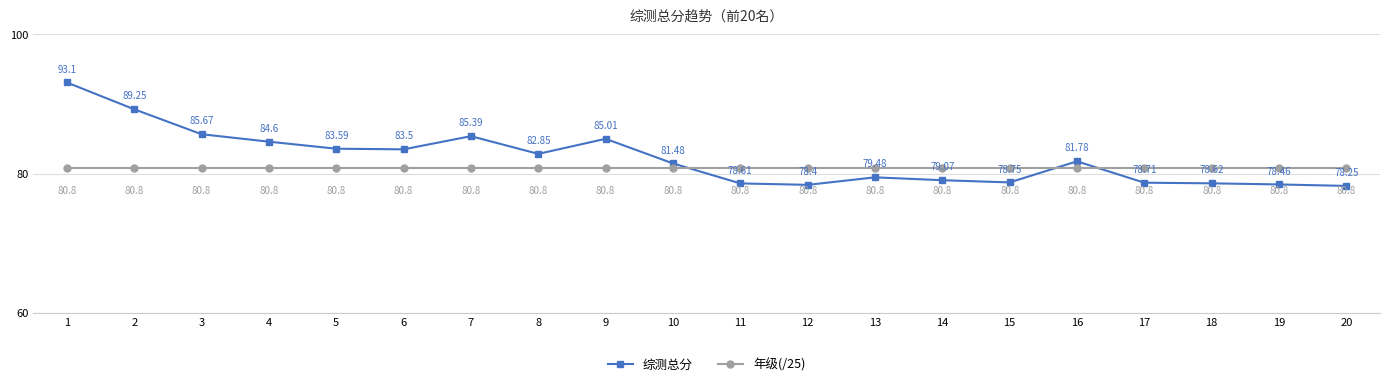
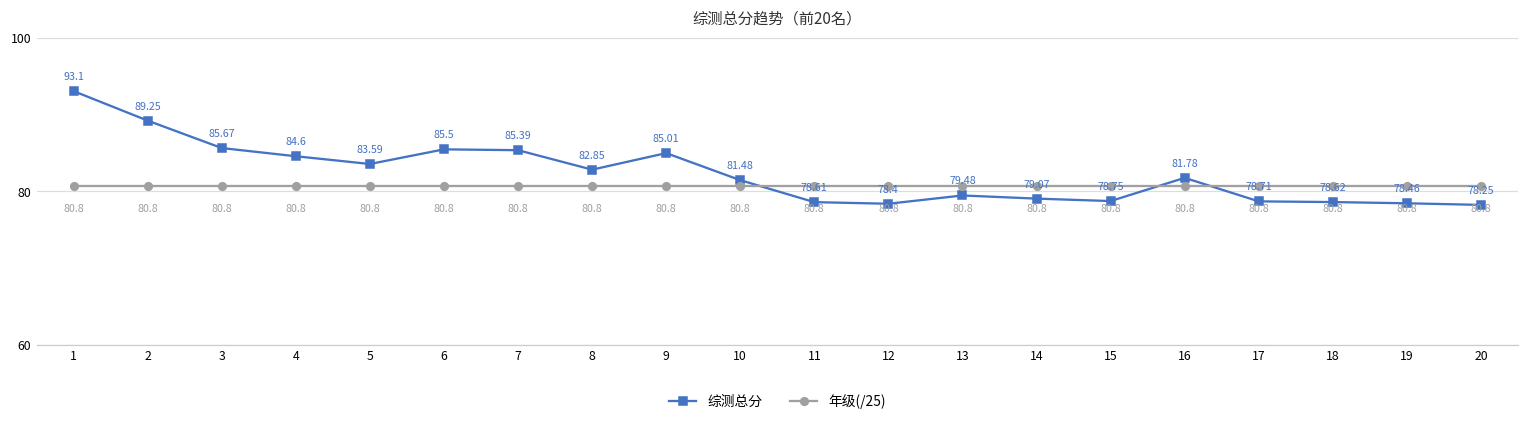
  {
    "综测总分": {
      "1": 93.1,
      "2": 89.25,
      "3": 85.67,
      "4": 84.6,
      "5": 83.59,
-     "6": 83.5,
+     "6": 85.5,
      "7": 85.39,
      "8": 82.85,
      "9": 85.01,
      "10": 81.48,
      "16": 81.78
    },
    "年级(/25)": {
      "1": 80.8,
      "2": 80.8,
      "3": 80.8,
      "4": 80.8,
      "5": 80.8,
      "6": 80.8,
      "7": 80.8,
      "8": 80.8,
      "9": 80.8,
      "10": 80.8,
      "13": 80.8,
      "14": 80.8,
      "15": 80.8,
      "16": 80.8,
      "17": 80.8
    }
  }
